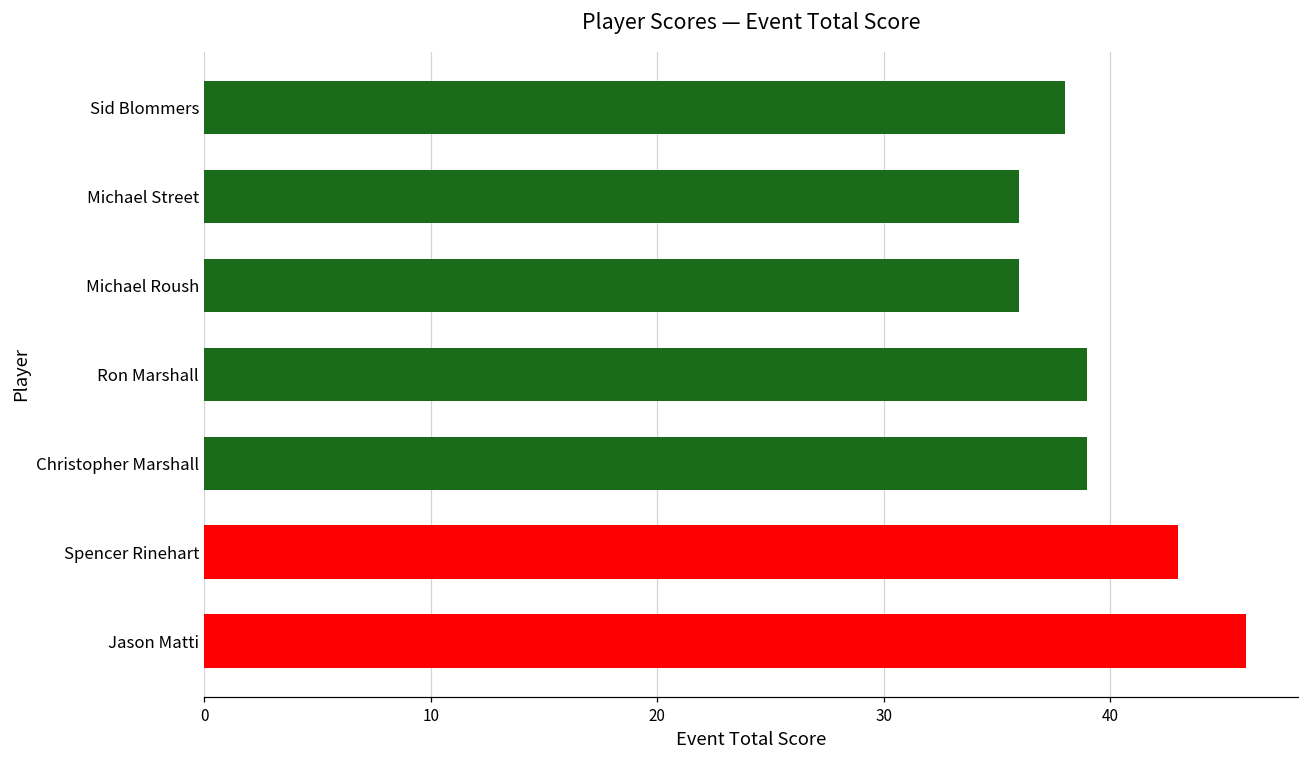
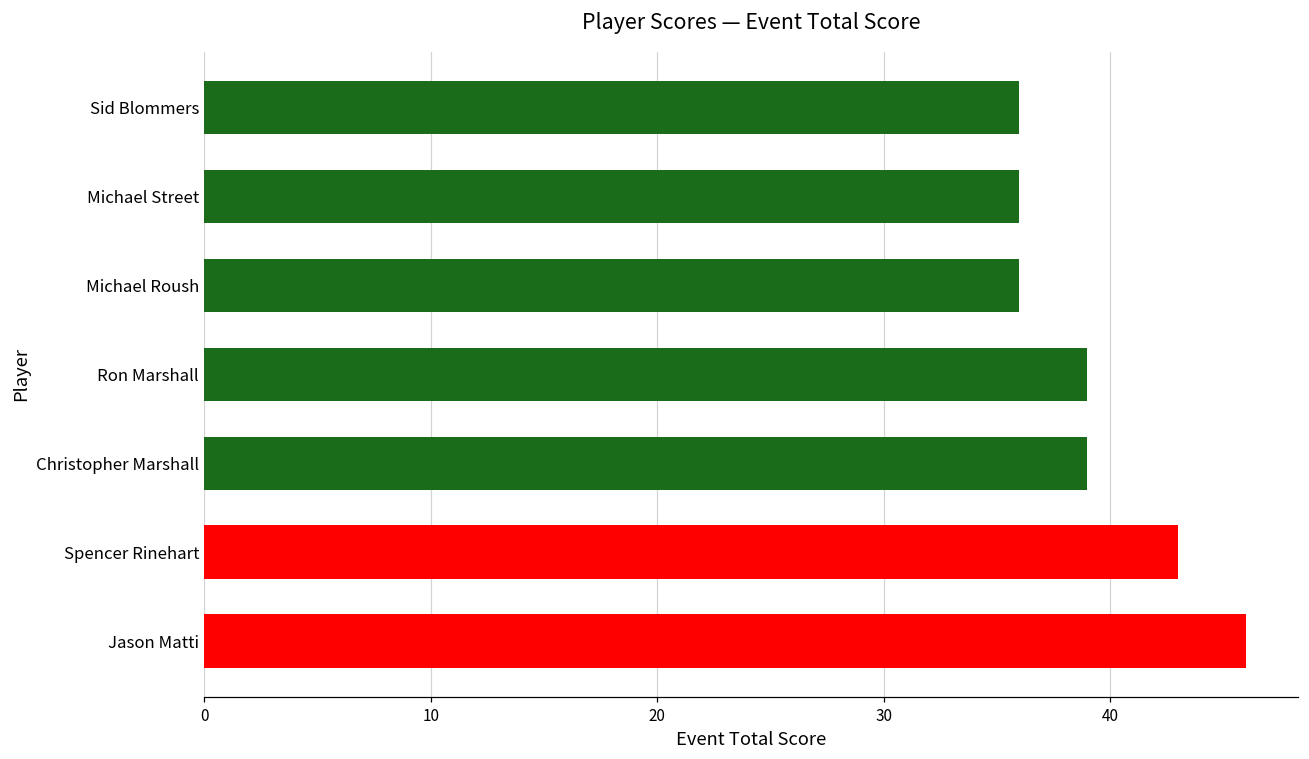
  {
-   "Sid Blommers": 38,
+   "Sid Blommers": 36,
    "Michael Street": 36,
    "Michael Roush": 36,
    "Ron Marshall": 39,
    "Christopher Marshall": 39,
    "Spencer Rinehart": 43,
    "Jason Matti": 46
  }
